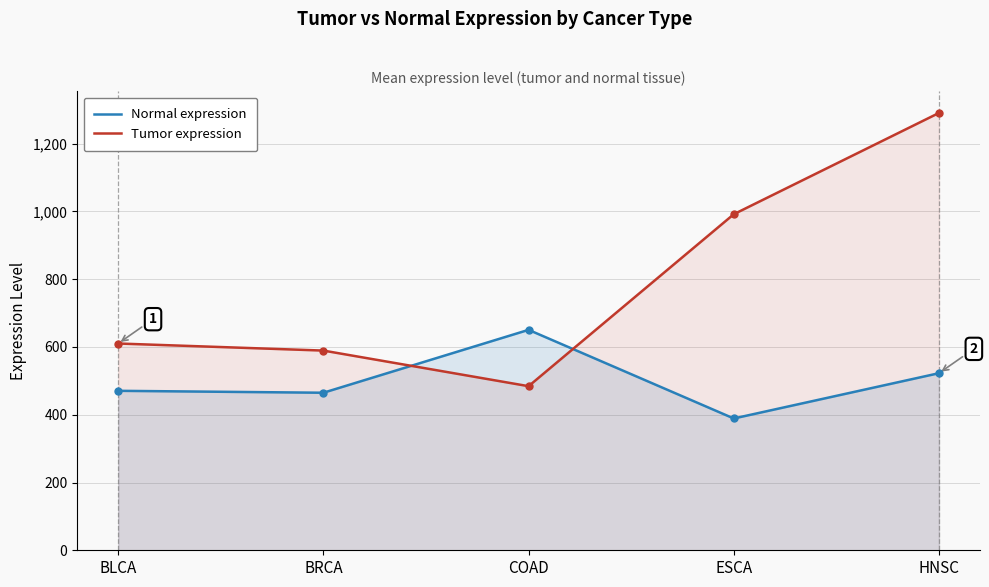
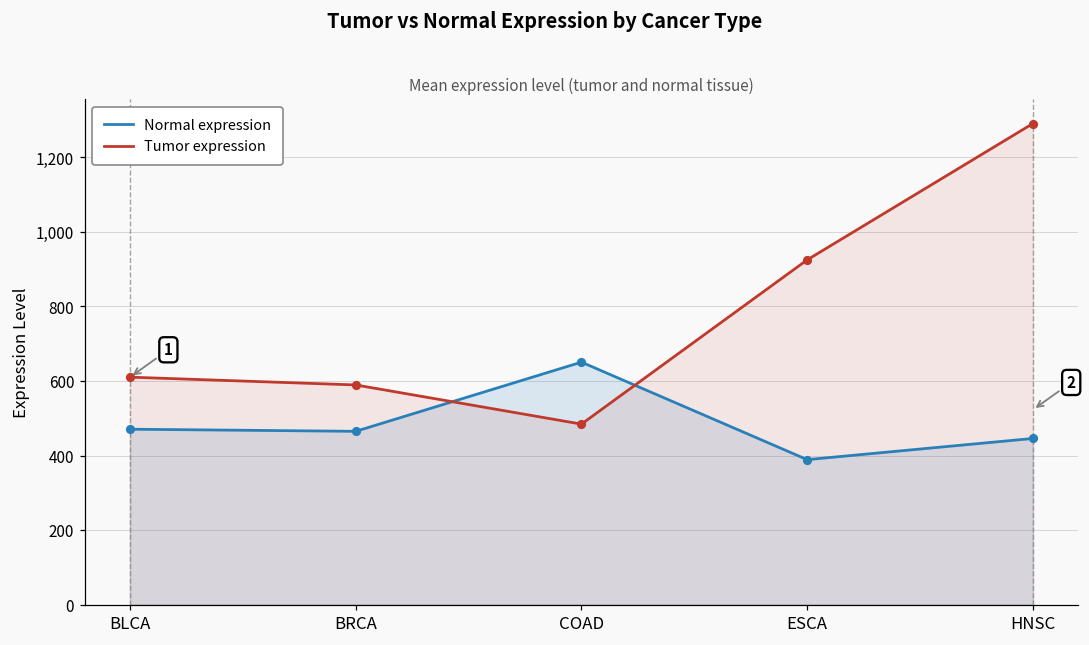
  {
    "Normal expression": {
      "BLCA": "470",
      "BRCA": "460",
      "COAD": "650",
      "ESCA": "390",
-     "HNSC": "520"
+     "HNSC": "450"
    },
    "Tumor expression": {
      "BRCA": "590",
      "COAD": "480",
-     "ESCA": "990",
+     "ESCA": "920",
      "HNSC": "1,290"
    }
  }
